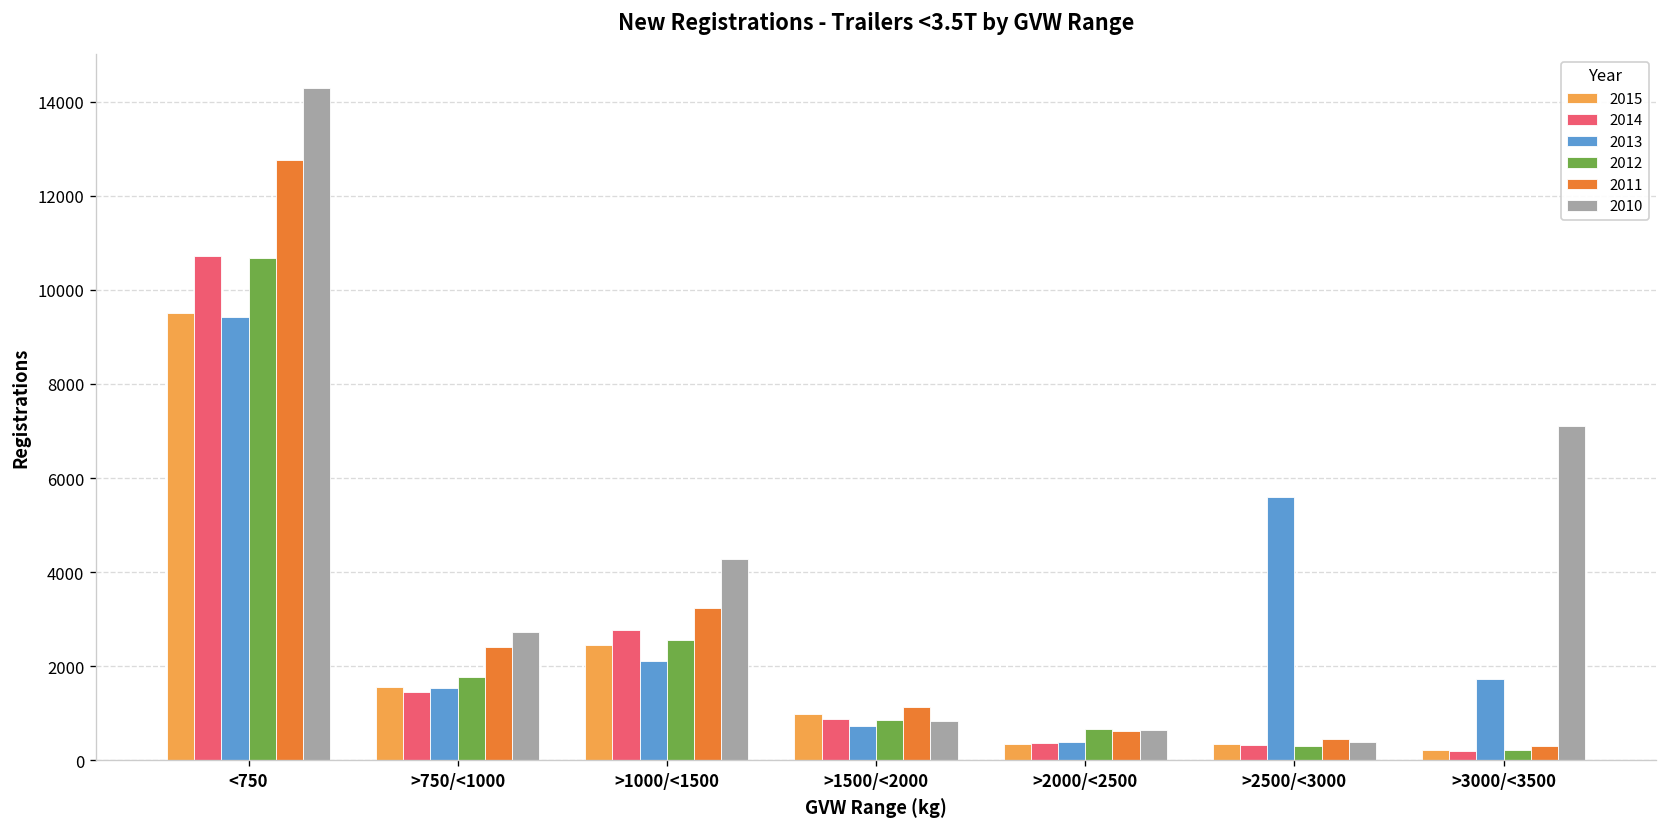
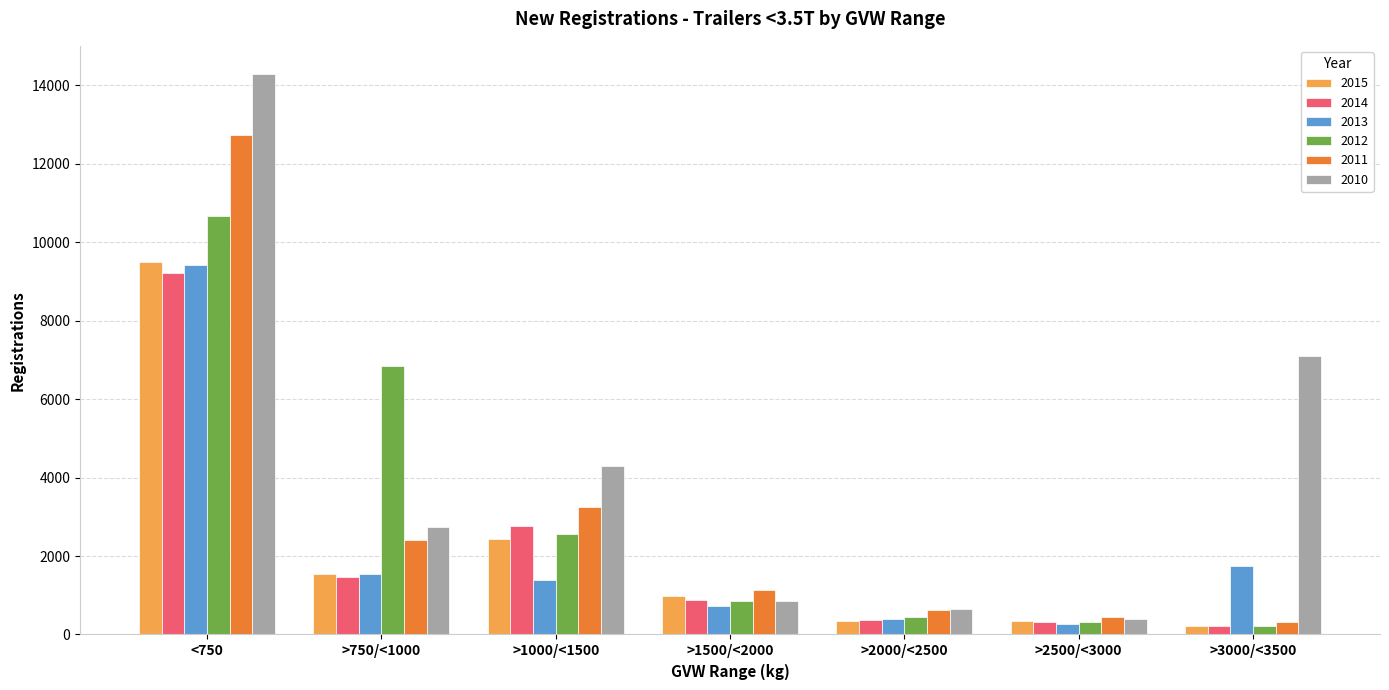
  {
    "2014": {
-     "<750": 10700,
+     "<750": 9200,
      ">750/<1000": 1500,
      ">1000/<1500": 2800,
      ">1500/<2000": 900,
      ">2000/<2500": 400,
      ">2500/<3000": 300,
      ">3000/<3500": 200
    },
    "2013": {
      "<750": 9400,
      ">750/<1000": 1500,
-     ">1000/<1500": 2100,
+     ">1000/<1500": 1400,
      ">1500/<2000": 700,
      ">2000/<2500": 400,
-     ">2500/<3000": 5600,
+     ">2500/<3000": 300,
      ">3000/<3500": 1700
    },
    "2012": {
      "<750": 10700,
-     ">750/<1000": 1800,
+     ">750/<1000": 6800,
      ">1000/<1500": 2600,
      ">1500/<2000": 800,
-     ">2000/<2500": 700,
+     ">2000/<2500": 500,
      ">2500/<3000": 300,
      ">3000/<3500": 200
    },
    "2010": {
      "<750": 14300,
      ">750/<1000": 2700,
      ">1000/<1500": 4300,
      ">1500/<2000": 800,
      ">2000/<2500": 600,
      ">2500/<3000": 400,
      ">3000/<3500": 7100
    }
  }
